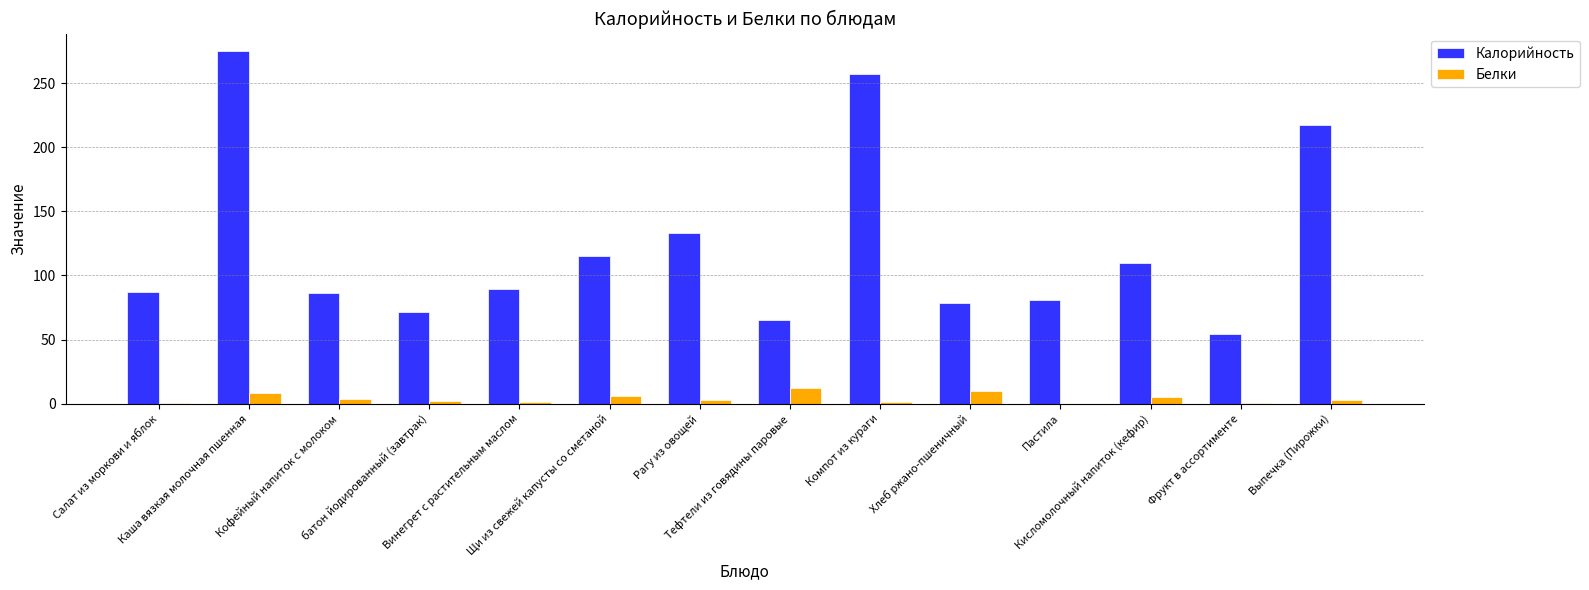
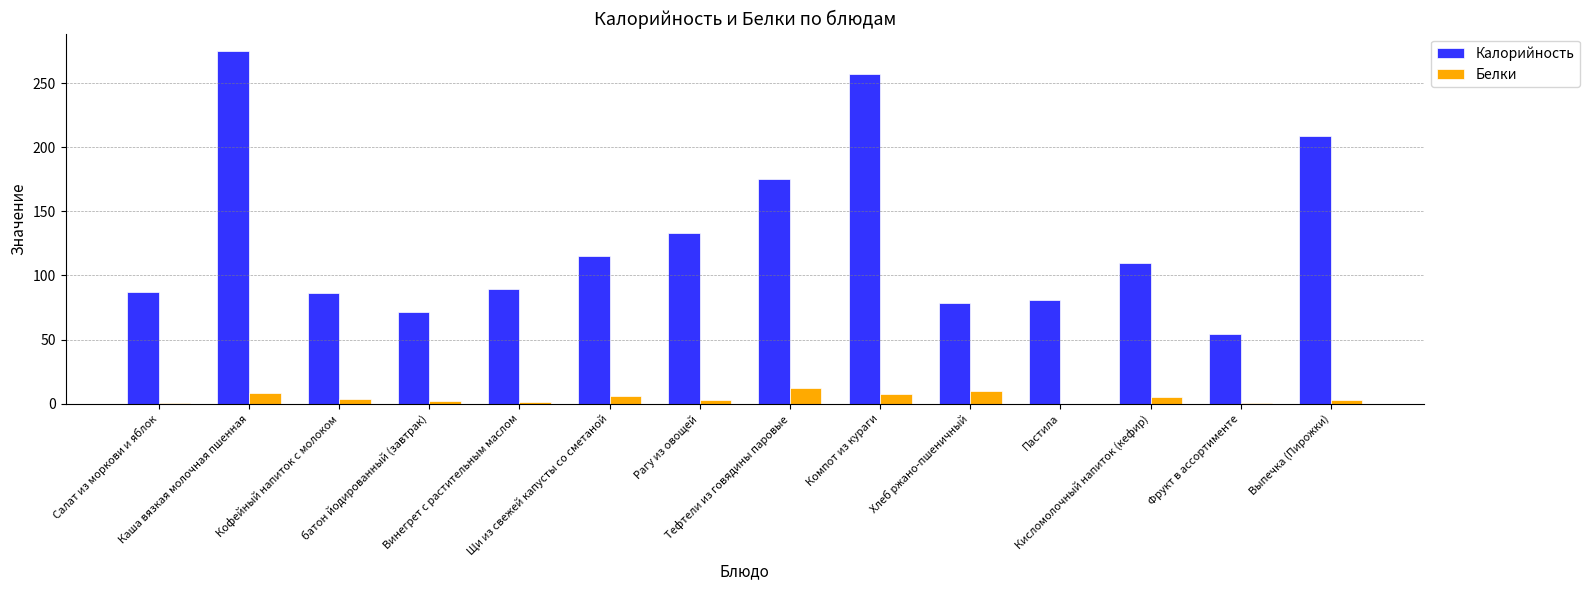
  {
    "Калорийность": {
      "Салат из моркови и яблок": 87,
      "Каша вязкая молочная пшенная": 275,
      "Кофейный напиток с молоком": 86,
      "батон йодированный (завтрак)": 71,
      "Винегрет с растительным маслом": 90,
      "Щи из свежей капусты со сметаной": 115,
      "Рагу из овощей": 133,
-     "Тефтели из говядины паровые": 65,
+     "Тефтели из говядины паровые": 176,
      "Компот из кураги": 257,
      "Хлеб ржано-пшеничный": 78,
      "Пастила": 81,
      "Кисломолочный напиток (кефир)": 110,
      "Фрукт в ассортименте": 54,
-     "Выпечка (Пирожки)": 217
+     "Выпечка (Пирожки)": 208
    },
    "Белки": {
      "Каша вязкая молочная пшенная": 8,
      "Кофейный напиток с молоком": 4,
      "батон йодированный (завтрак)": 2,
      "Щи из свежей капусты со сметаной": 6,
      "Рагу из овощей": 3,
      "Тефтели из говядины паровые": 12,
-     "Компот из кураги": 1,
+     "Компот из кураги": 8,
      "Хлеб ржано-пшеничный": 10,
      "Кисломолочный напиток (кефир)": 5,
      "Выпечка (Пирожки)": 3
    }
  }
